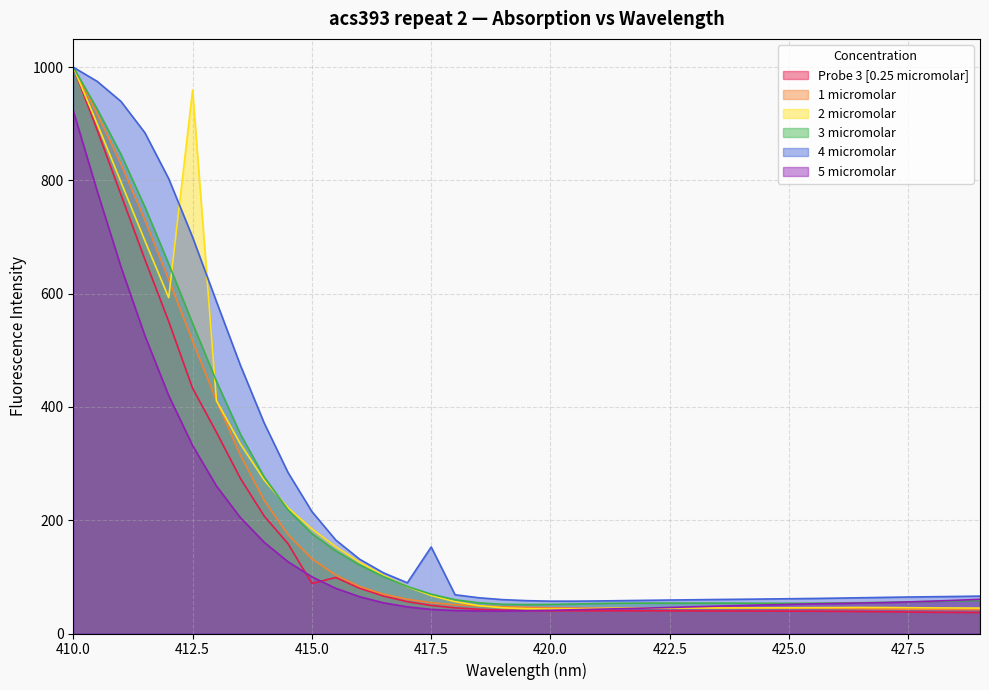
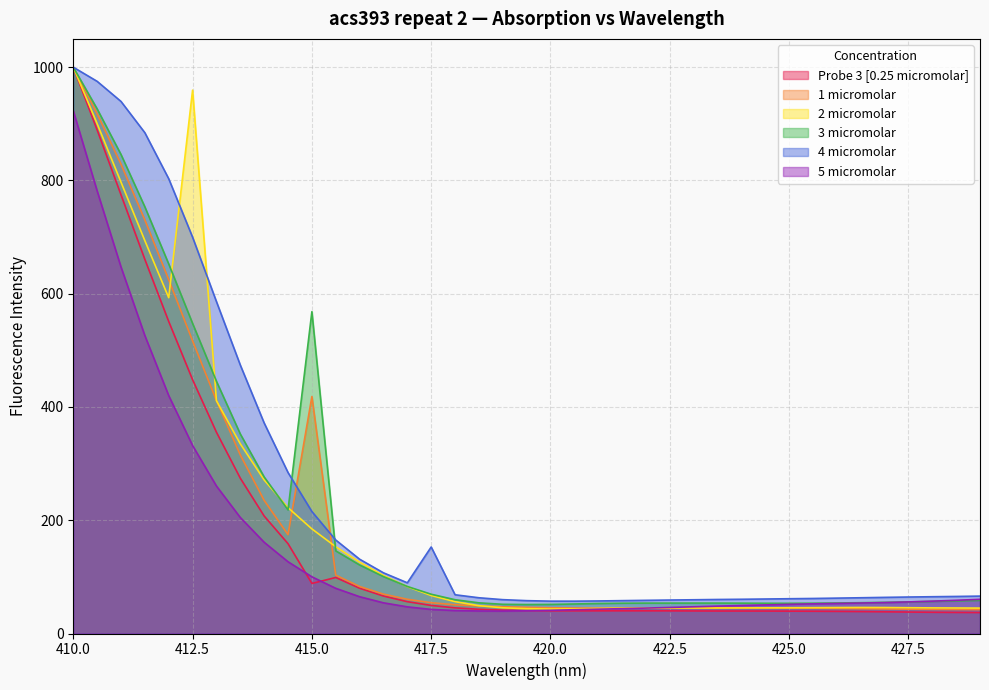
  {
    "Probe 3 [0.25 micromolar]": {
-     "412.5": 430,
+     "412.5": 450,
      "415.0": 90,
      "417.5": 50,
      "422.5": 40,
      "425.0": 40,
      "427.5": 40
    },
    "1 micromolar": {
      "412.5": 520,
-     "415.0": 130,
+     "415.0": 420,
      "417.5": 50
    },
    "2 micromolar": {
      "412.5": 960,
      "415.0": 180
    },
    "3 micromolar": {
      "412.5": 550,
-     "415.0": 180,
+     "415.0": 570,
      "420.0": 50,
      "422.5": 50
    },
    "4 micromolar": {
      "412.5": 700,
      "415.0": 220,
      "417.5": 150,
      "420.0": 60,
      "422.5": 60,
      "425.0": 60,
      "427.5": 60
    },
    "5 micromolar": {
      "410.0": 920,
      "412.5": 330,
      "415.0": 100,
      "417.5": 40
    }
  }
